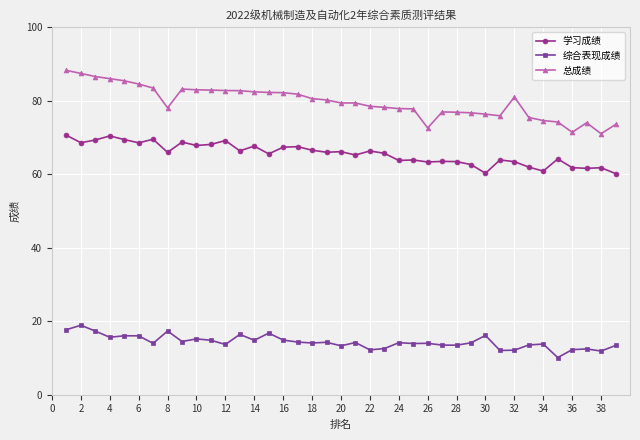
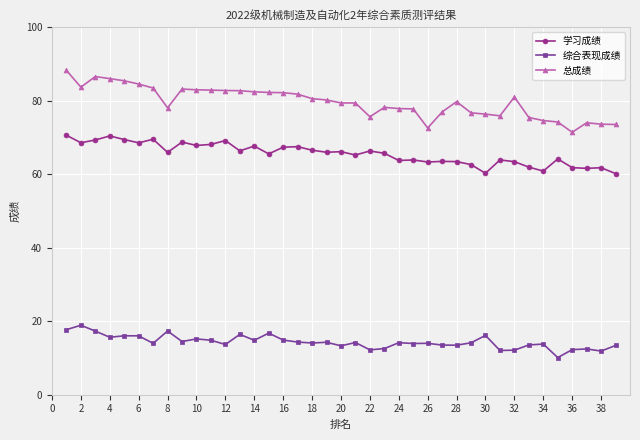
  {
    "总成绩": {
-     "2": 87,
+     "2": 84,
      "4": 86,
      "6": 85,
      "8": 78,
      "10": 83,
      "12": 83,
      "14": 82,
      "16": 82,
      "18": 81,
      "20": 79,
-     "22": 78,
+     "22": 76,
      "24": 78,
      "26": 73,
-     "28": 77,
+     "28": 80,
      "30": 76,
      "32": 81,
      "34": 75,
      "36": 71,
-     "38": 71
+     "38": 74
    }
  }
